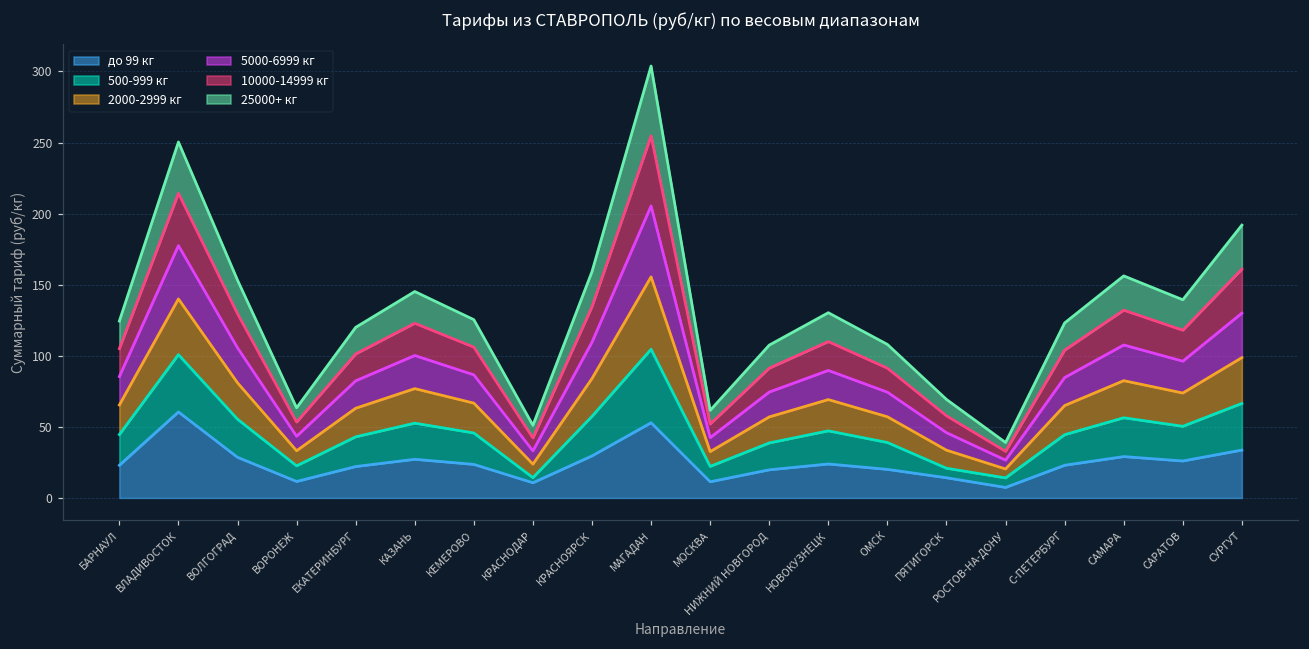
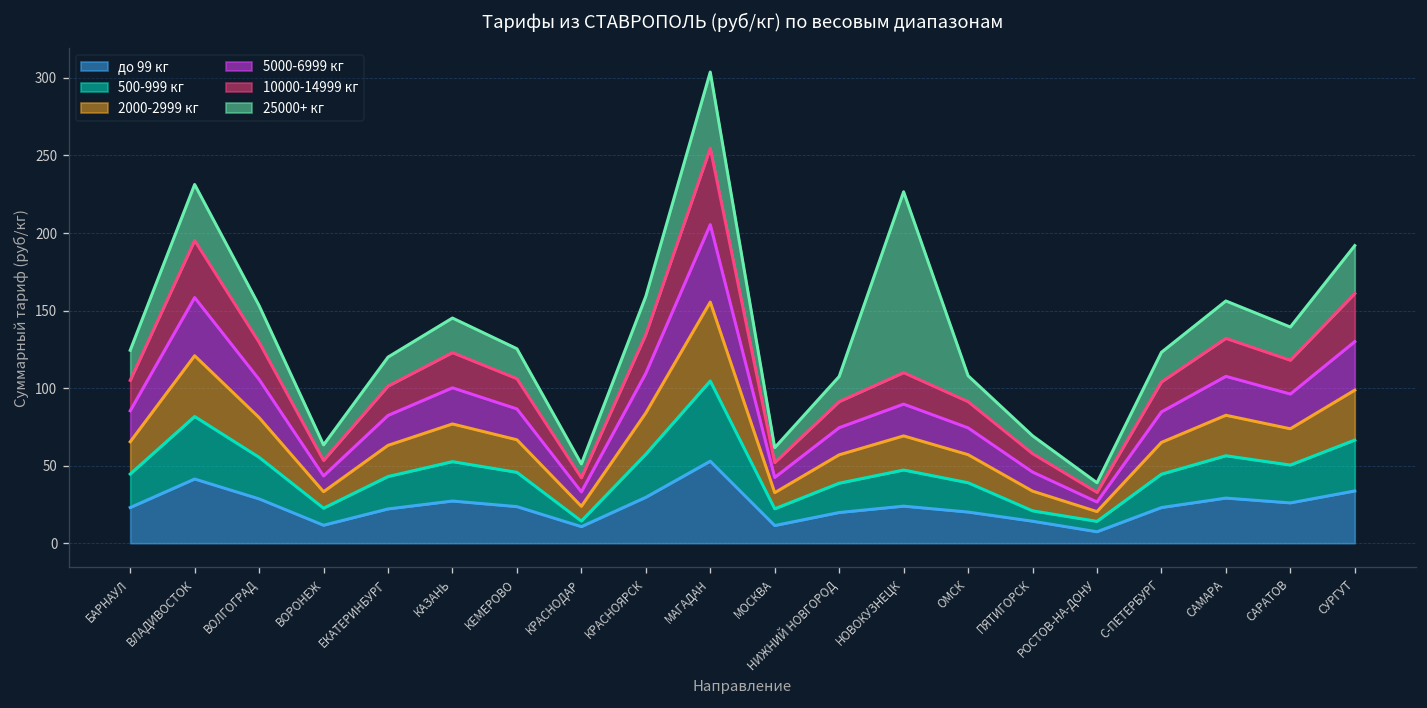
  {
    "до 99 кг": {
      "БАРНАУЛ": 23,
-     "ВЛАДИВОСТОК": 61,
+     "ВЛАДИВОСТОК": 41,
      "ВОЛГОГРАД": 29,
      "ВОРОНЕЖ": 12,
      "ЕКАТЕРИНБУРГ": 22,
      "КАЗАНЬ": 27,
      "КЕМЕРОВО": 24,
      "КРАСНОДАР": 11,
      "КРАСНОЯРСК": 30,
      "МАГАДАН": 53,
      "МОСКВА": 11,
      "НИЖНИЙ НОВГОРОД": 20,
      "НОВОКУЗНЕЦК": 24,
      "ОМСК": 20,
      "ПЯТИГОРСК": 14,
      "РОСТОВ-НА-ДОНУ": 7,
      "С-ПЕТЕРБУРГ": 23,
      "САМАРА": 29,
      "САРАТОВ": 26,
      "СУРГУТ": 34
    },
    "500-999 кг": {
      "БАРНАУЛ": 22,
      "ВЛАДИВОСТОК": 40,
      "ВОЛГОГРАД": 27,
      "ВОРОНЕЖ": 11,
      "ЕКАТЕРИНБУРГ": 21,
      "КАЗАНЬ": 25,
      "КЕМЕРОВО": 22,
      "КРАСНОДАР": 4,
      "КРАСНОЯРСК": 28,
      "МАГАДАН": 52,
      "МОСКВА": 11,
      "НИЖНИЙ НОВГОРОД": 19,
      "НОВОКУЗНЕЦК": 23,
      "ОМСК": 19,
      "ПЯТИГОРСК": 7,
      "РОСТОВ-НА-ДОНУ": 7,
      "С-ПЕТЕРБУРГ": 22,
      "САМАРА": 27,
      "САРАТОВ": 24,
      "СУРГУТ": 33
    },
    "2000-2999 кг": {
      "БАРНАУЛ": 21,
      "ВЛАДИВОСТОК": 39,
      "ВОЛГОГРАД": 26,
      "ВОРОНЕЖ": 11,
      "ЕКАТЕРИНБУРГ": 20,
      "КАЗАНЬ": 24,
      "КЕМЕРОВО": 21,
      "КРАСНОДАР": 9,
      "КРАСНОЯРСК": 27,
      "МАГАДАН": 51,
      "МОСКВА": 10,
      "НИЖНИЙ НОВГОРОД": 18,
      "НОВОКУЗНЕЦК": 22,
      "ОМСК": 18,
      "ПЯТИГОРСК": 13,
      "РОСТОВ-НА-ДОНУ": 6,
      "С-ПЕТЕРБУРГ": 21,
      "САМАРА": 26,
      "САРАТОВ": 23,
      "СУРГУТ": 32
    },
    "5000-6999 кг": {
      "БАРНАУЛ": 20,
      "ВЛАДИВОСТОК": 37,
      "ВОЛГОГРАД": 25,
      "ВОРОНЕЖ": 10,
      "ЕКАТЕРИНБУРГ": 19,
      "КАЗАНЬ": 23,
      "КЕМЕРОВО": 20,
      "КРАСНОДАР": 9,
      "КРАСНОЯРСК": 26,
      "МАГАДАН": 50,
      "МОСКВА": 10,
      "НИЖНИЙ НОВГОРОД": 18,
      "НОВОКУЗНЕЦК": 21,
      "ОМСК": 17,
      "ПЯТИГОРСК": 12,
      "РОСТОВ-НА-ДОНУ": 6,
      "С-ПЕТЕРБУРГ": 20,
      "САМАРА": 25,
      "САРАТОВ": 22,
      "СУРГУТ": 31
    },
    "10000-14999 кг": {
      "БАРНАУЛ": 20,
      "ВЛАДИВОСТОК": 37,
      "ВОЛГОГРАД": 24,
      "ВОРОНЕЖ": 10,
      "ЕКАТЕРИНБУРГ": 19,
      "КАЗАНЬ": 23,
      "КЕМЕРОВО": 20,
      "КРАСНОДАР": 9,
      "КРАСНОЯРСК": 25,
      "МАГАДАН": 49,
      "МОСКВА": 10,
      "НИЖНИЙ НОВГОРОД": 17,
      "НОВОКУЗНЕЦК": 20,
      "ОМСК": 17,
      "ПЯТИГОРСК": 12,
      "РОСТОВ-НА-ДОНУ": 6,
      "С-ПЕТЕРБУРГ": 19,
      "САМАРА": 25,
      "САРАТОВ": 22,
      "СУРГУТ": 31
    },
    "25000+ кг": {
      "БАРНАУЛ": 19,
      "ВЛАДИВОСТОК": 36,
      "ВОЛГОГРАД": 24,
      "ВОРОНЕЖ": 10,
      "ЕКАТЕРИНБУРГ": 19,
      "КАЗАНЬ": 22,
      "КЕМЕРОВО": 19,
      "КРАСНОДАР": 9,
      "КРАСНОЯРСК": 25,
      "МАГАДАН": 49,
      "МОСКВА": 10,
      "НИЖНИЙ НОВГОРОД": 16,
-     "НОВОКУЗНЕЦК": 20,
+     "НОВОКУЗНЕЦК": 117,
      "ОМСК": 17,
      "ПЯТИГОРСК": 11,
      "РОСТОВ-НА-ДОНУ": 6,
      "С-ПЕТЕРБУРГ": 19,
      "САМАРА": 24,
      "САРАТОВ": 21,
      "СУРГУТ": 31
    }
  }
